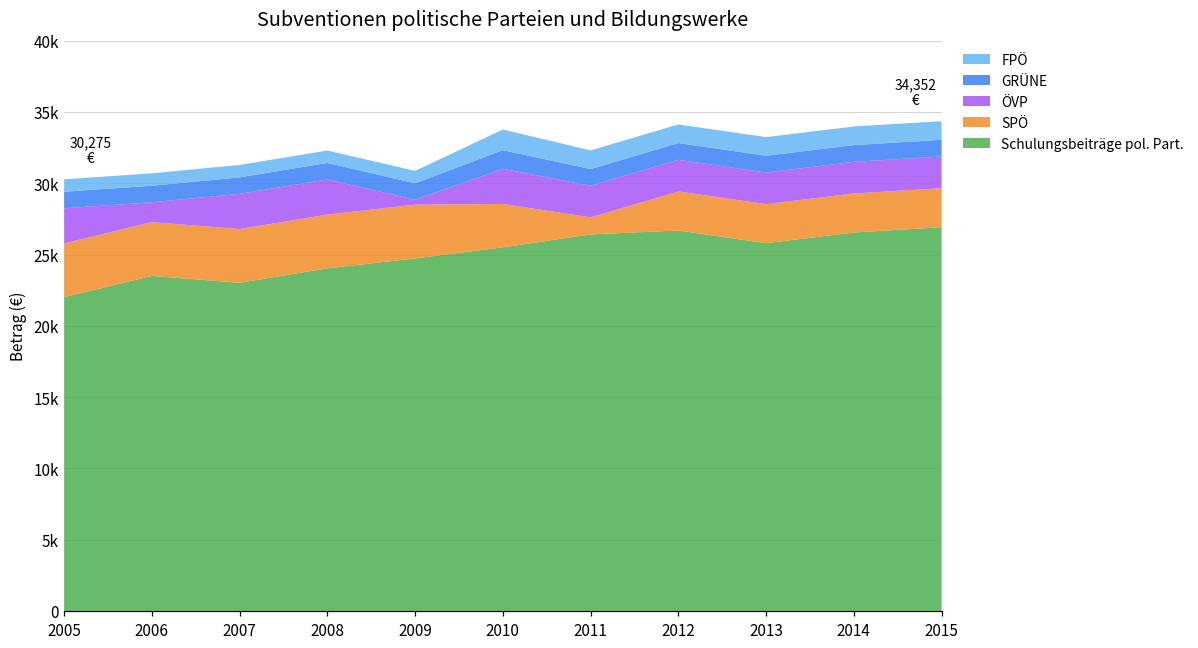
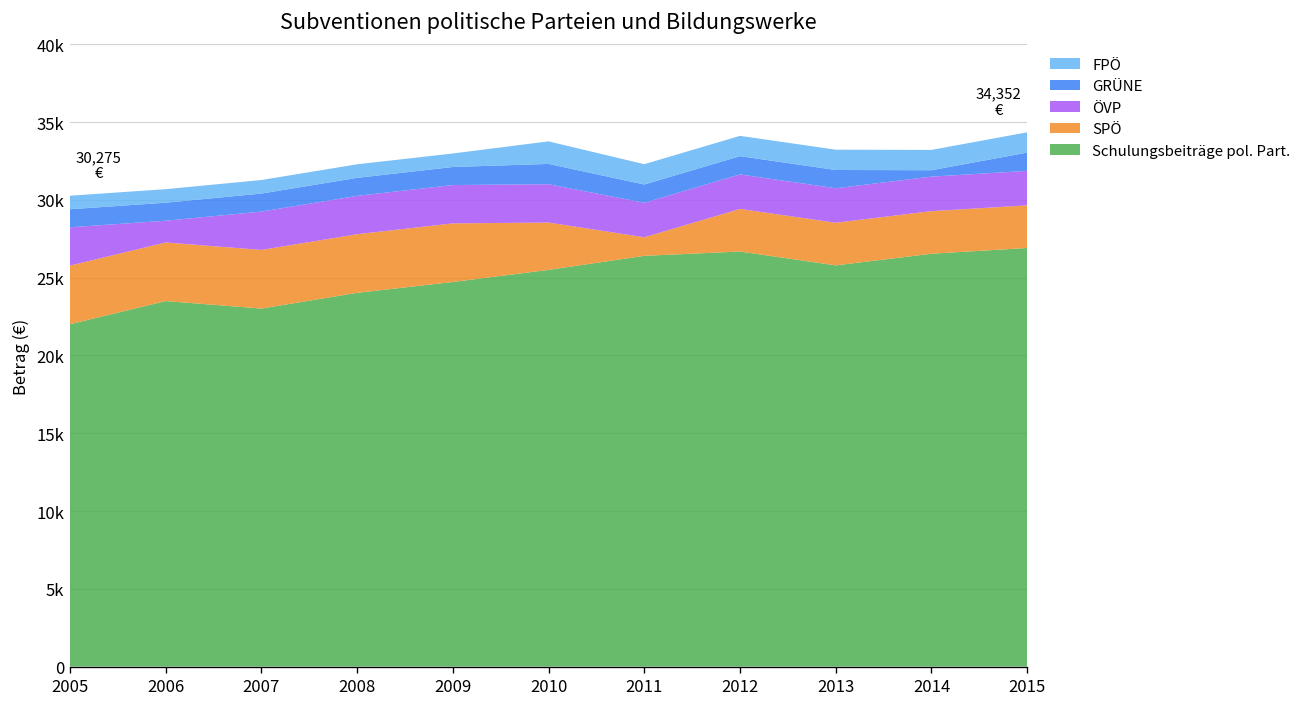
  {
    "Schulungsbeiträge pol. Part.": {
      "2005": 22000,
      "2006": 23500,
      "2007": 23000,
      "2008": 24000,
      "2009": 24700,
      "2010": 25500,
      "2011": 26400,
      "2012": 26700,
      "2013": 25800,
      "2014": 26500,
      "2015": 26900
    },
    "SPÖ": {
      "2005": 3800,
      "2006": 3800,
      "2007": 3800,
      "2008": 3800,
      "2009": 3800,
      "2010": 3000,
      "2011": 1200,
      "2012": 2700,
      "2013": 2700,
      "2014": 2700,
      "2015": 2700
    },
    "ÖVP": {
      "2005": 2500,
      "2006": 1400,
      "2007": 2500,
      "2008": 2500,
-     "2009": 300,
+     "2009": 2500,
      "2010": 2500,
      "2011": 2200,
      "2012": 2200,
      "2013": 2200,
      "2014": 2200,
      "2015": 2200
    },
    "GRÜNE": {
      "2005": 1200,
      "2006": 1200,
      "2007": 1200,
      "2008": 1200,
      "2009": 1200,
      "2010": 1300,
      "2011": 1200,
      "2012": 1200,
      "2013": 1200,
-     "2014": 1200,
+     "2014": 400,
      "2015": 1200
    },
    "FPÖ": {
      "2006": 900,
      "2007": 900,
      "2008": 900,
      "2009": 900,
      "2010": 1500,
      "2011": 1300,
      "2012": 1300,
      "2013": 1300,
      "2014": 1300
    }
  }
